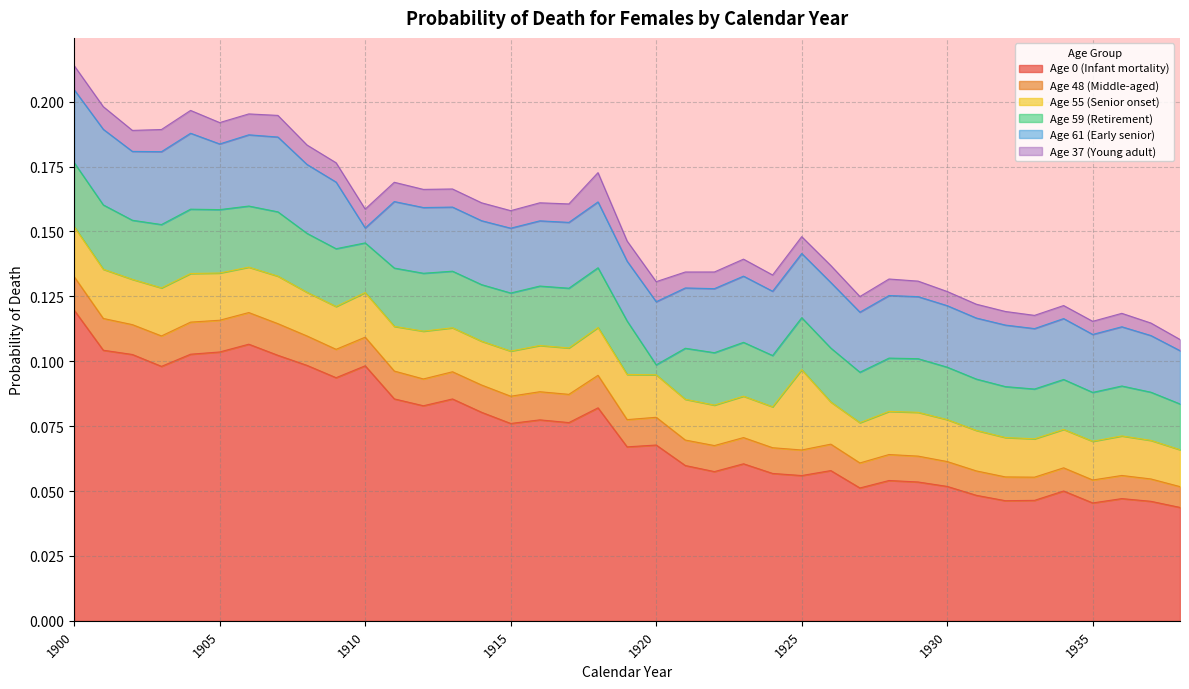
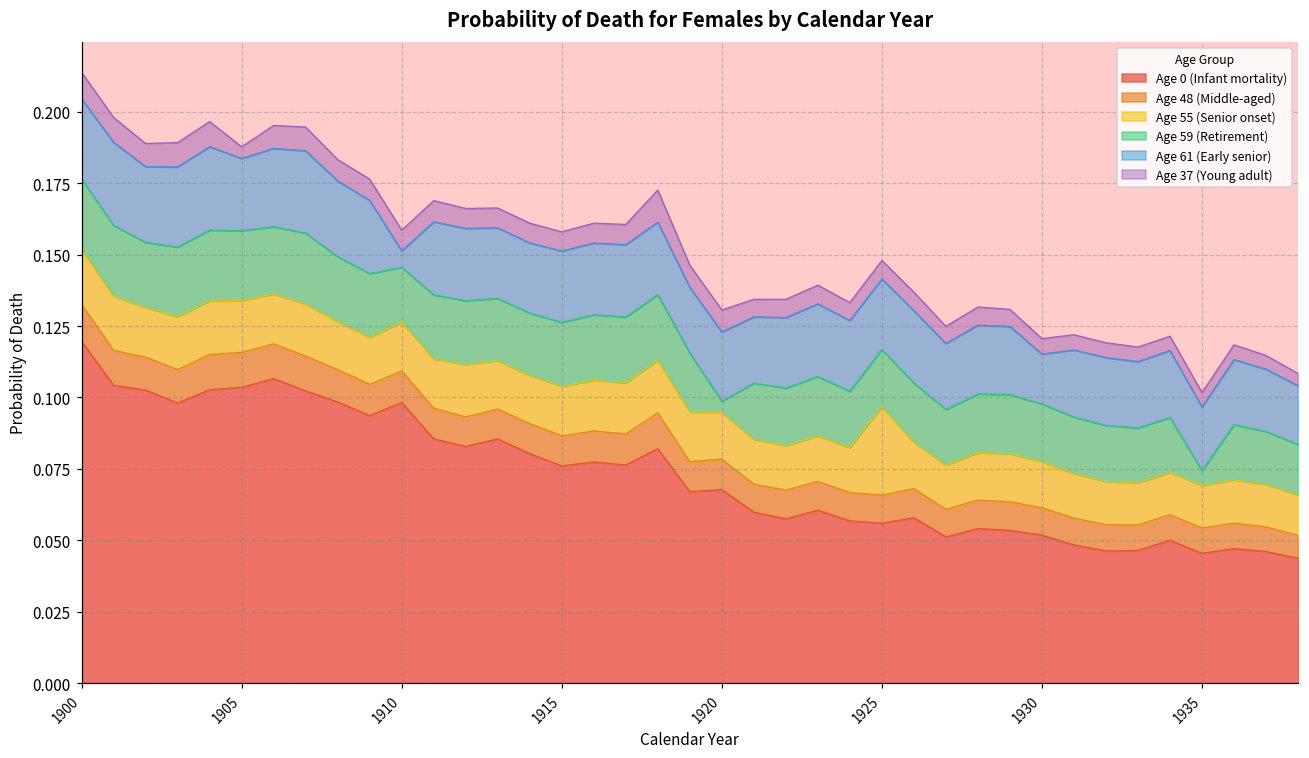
  {
    "Age 55 (Senior onset)": {
      "1900": 0.019,
      "1905": 0.018,
      "1910": 0.017,
      "1915": 0.017,
      "1920": 0.016,
      "1925": 0.031,
      "1930": 0.016,
      "1935": 0.015
    },
    "Age 59 (Retirement)": {
      "1900": 0.025,
      "1905": 0.024,
      "1910": 0.019,
      "1915": 0.022,
      "1920": 0.004,
      "1925": 0.020,
      "1930": 0.020,
-     "1935": 0.019
+     "1935": 0.005
    },
    "Age 61 (Early senior)": {
      "1900": 0.028,
      "1905": 0.025,
      "1910": 0.006,
      "1915": 0.025,
      "1920": 0.024,
      "1925": 0.025,
-     "1930": 0.024,
+     "1930": 0.017,
      "1935": 0.022
    },
    "Age 37 (Young adult)": {
      "1900": 0.009,
-     "1905": 0.008,
+     "1905": 0.004,
      "1910": 0.007,
      "1915": 0.007,
      "1920": 0.008,
      "1925": 0.006,
      "1930": 0.005,
      "1935": 0.005
    }
  }
